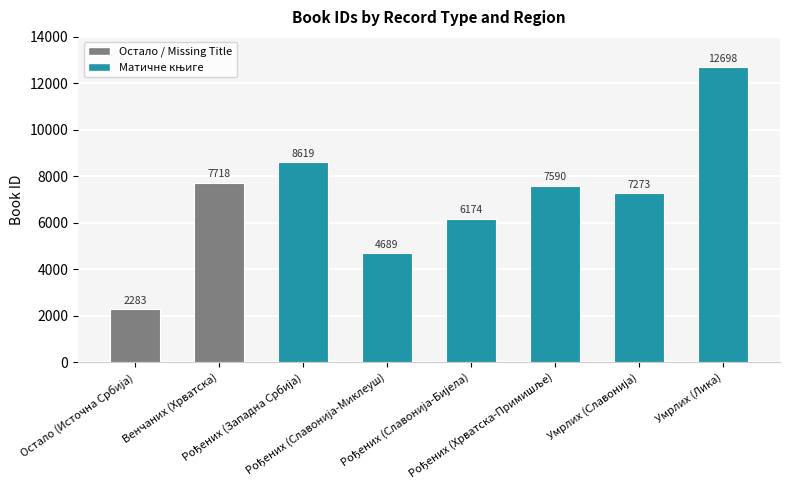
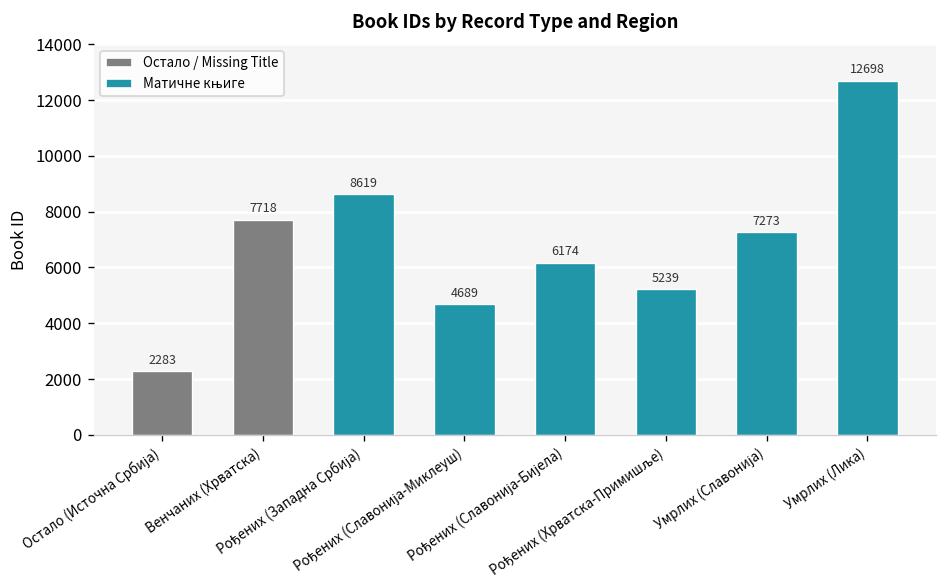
  {
    "Остало (Источна Србија)": 2283,
    "Венчаних (Хрватска)": 7718,
    "Рођених (Западна Србија)": 8619,
    "Рођених (Славонија-Миклеуш)": 4689,
    "Рођених (Славонија-Бијела)": 6174,
-   "Рођених (Хрватска-Примишље)": 7590,
+   "Рођених (Хрватска-Примишље)": 5239,
    "Умрлих (Славонија)": 7273,
    "Умрлих (Лика)": 12698
  }
